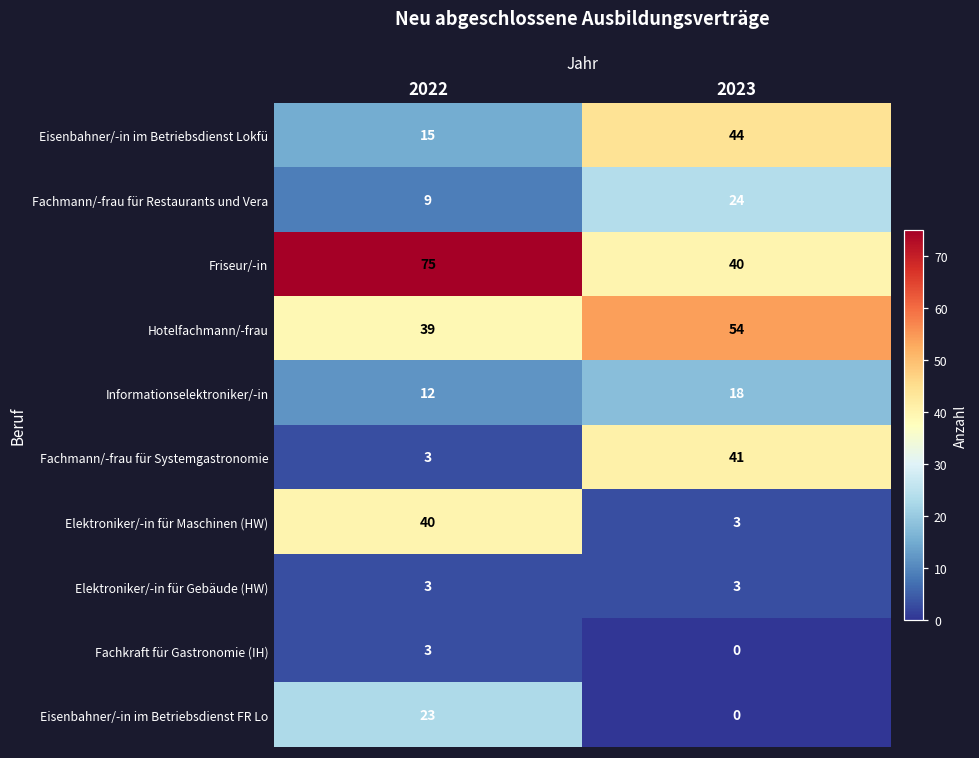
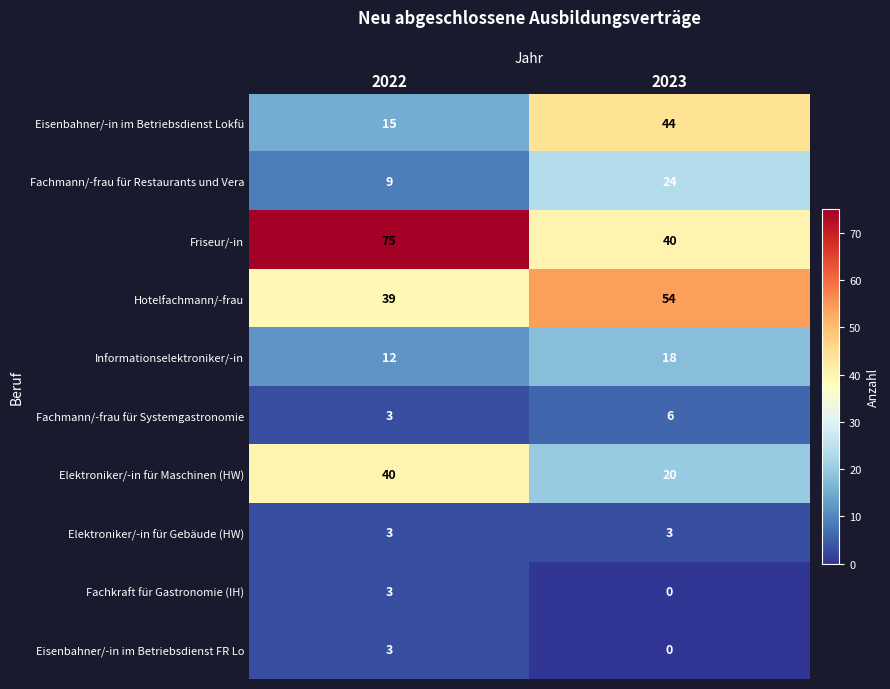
  {
    "Eisenbahner/-in im Betriebsdienst Lokfü": {
      "2022": 15,
      "2023": 44
    },
    "Fachmann/-frau für Restaurants und Vera": {
      "2022": 9,
      "2023": 24
    },
    "Friseur/-in": {
      "2022": 75,
      "2023": 40
    },
    "Hotelfachmann/-frau": {
      "2022": 39,
      "2023": 54
    },
    "Informationselektroniker/-in": {
      "2022": 12,
      "2023": 18
    },
    "Fachmann/-frau für Systemgastronomie": {
      "2022": 3,
-     "2023": 41
+     "2023": 6
    },
    "Elektroniker/-in für Maschinen (HW)": {
      "2022": 40,
-     "2023": 3
+     "2023": 20
    },
    "Elektroniker/-in für Gebäude (HW)": {
      "2022": 3,
      "2023": 3
    },
    "Fachkraft für Gastronomie (IH)": {
      "2022": 3,
      "2023": 0
    },
    "Eisenbahner/-in im Betriebsdienst FR Lo": {
-     "2022": 23,
+     "2022": 3,
      "2023": 0
    }
  }
